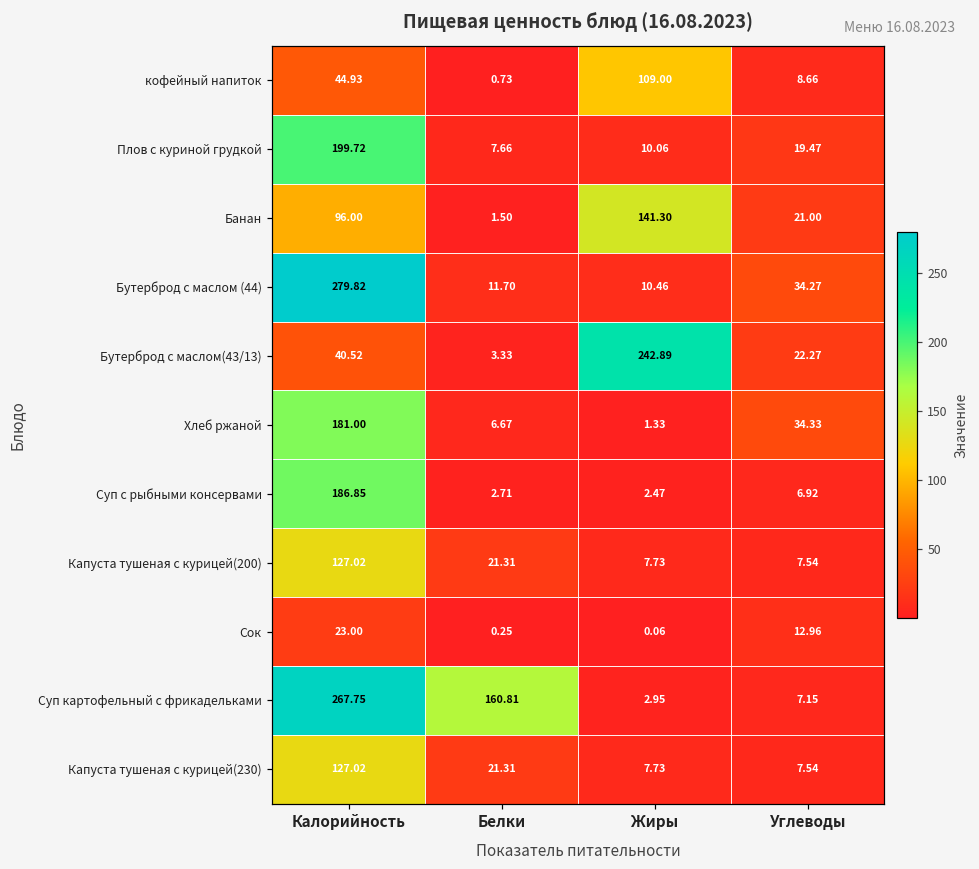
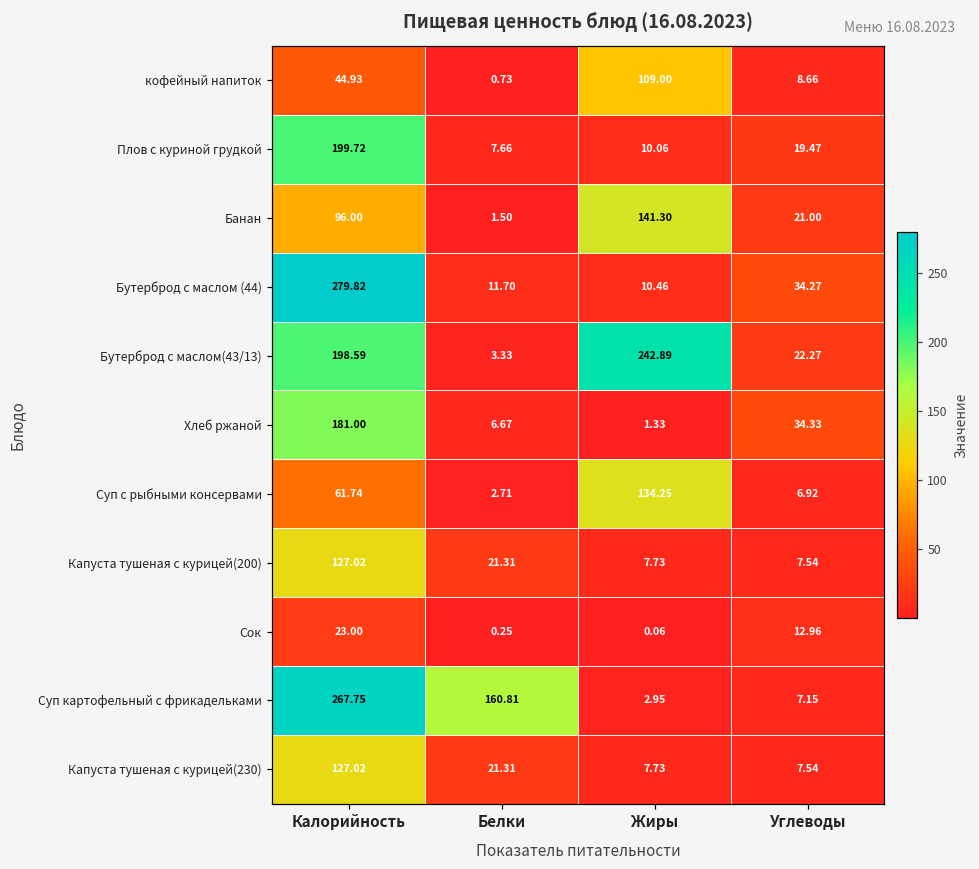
  {
    "кофейный напиток": {
      "Калорийность": 44.93,
      "Белки": 0.73,
      "Жиры": 109.00,
      "Углеводы": 8.66
    },
    "Плов с куриной грудкой": {
      "Калорийность": 199.72,
      "Белки": 7.66,
      "Жиры": 10.06,
      "Углеводы": 19.47
    },
    "Банан": {
      "Калорийность": 96.00,
      "Белки": 1.50,
      "Жиры": 141.30,
      "Углеводы": 21.00
    },
    "Бутерброд с маслом (44)": {
      "Калорийность": 279.82,
      "Белки": 11.70,
      "Жиры": 10.46,
      "Углеводы": 34.27
    },
    "Бутерброд с маслом(43/13)": {
-     "Калорийность": 40.52,
+     "Калорийность": 198.59,
      "Белки": 3.33,
      "Жиры": 242.89,
      "Углеводы": 22.27
    },
    "Хлеб ржаной": {
      "Калорийность": 181.00,
      "Белки": 6.67,
      "Жиры": 1.33,
      "Углеводы": 34.33
    },
    "Суп с рыбными консервами": {
-     "Калорийность": 186.85,
+     "Калорийность": 61.74,
      "Белки": 2.71,
-     "Жиры": 2.47,
+     "Жиры": 134.25,
      "Углеводы": 6.92
    },
    "Капуста тушеная с курицей(200)": {
      "Калорийность": 127.02,
      "Белки": 21.31,
      "Жиры": 7.73,
      "Углеводы": 7.54
    },
    "Сок": {
      "Калорийность": 23.00,
      "Белки": 0.25,
      "Жиры": 0.06,
      "Углеводы": 12.96
    },
    "Суп картофельный с фрикадельками": {
      "Калорийность": 267.75,
      "Белки": 160.81,
      "Жиры": 2.95,
      "Углеводы": 7.15
    },
    "Капуста тушеная с курицей(230)": {
      "Калорийность": 127.02,
      "Белки": 21.31,
      "Жиры": 7.73,
      "Углеводы": 7.54
    }
  }
